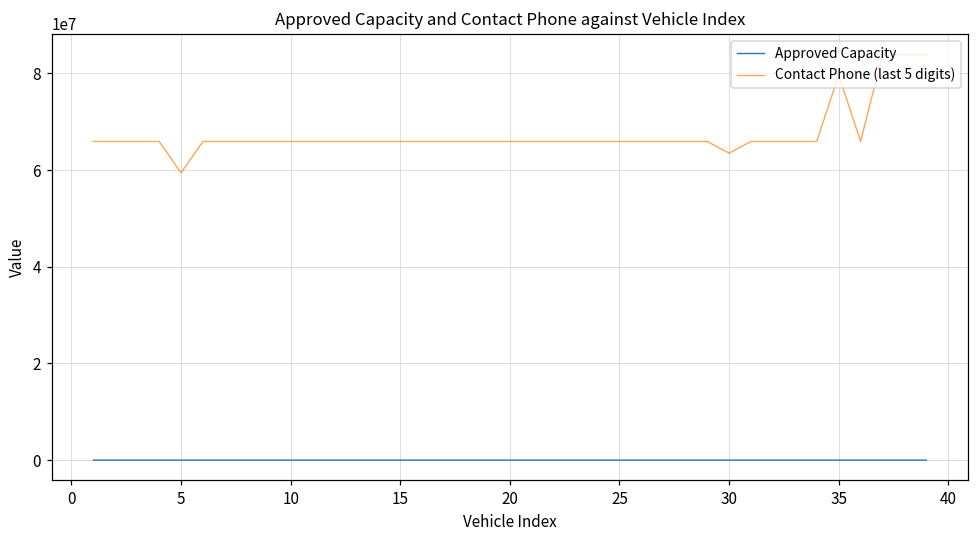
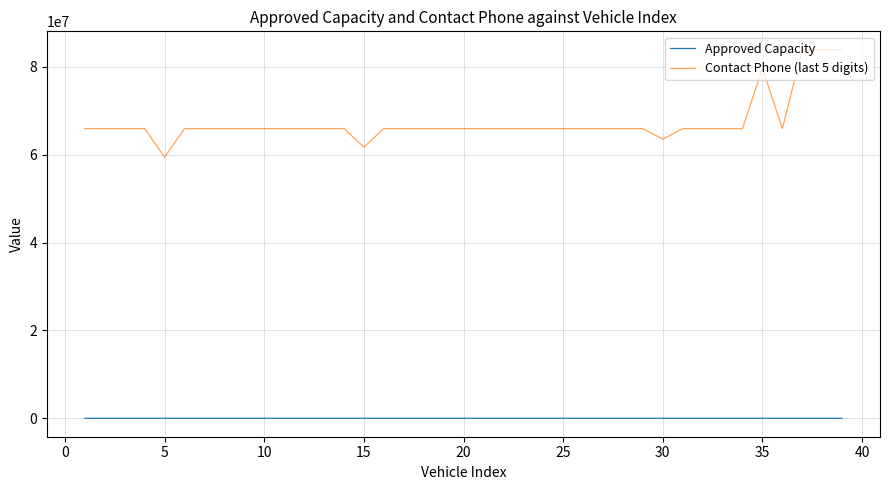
  {
    "Approved Capacity": {
      "5": 0,
      "10": 0,
      "15": 0,
      "20": 0,
      "25": 0,
      "30": 0,
      "35": 0
    },
    "Contact Phone (last 5 digits)": {
      "5": 59000000,
      "10": 66000000,
-     "15": 66000000,
+     "15": 62000000,
      "20": 66000000,
      "25": 66000000,
      "30": 64000000
    }
  }
